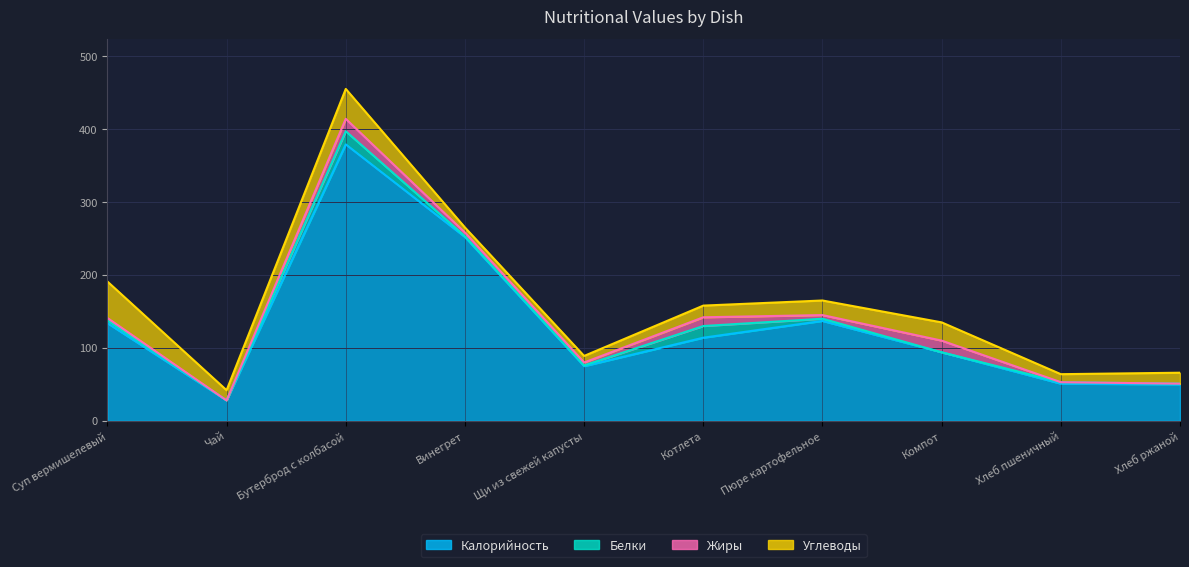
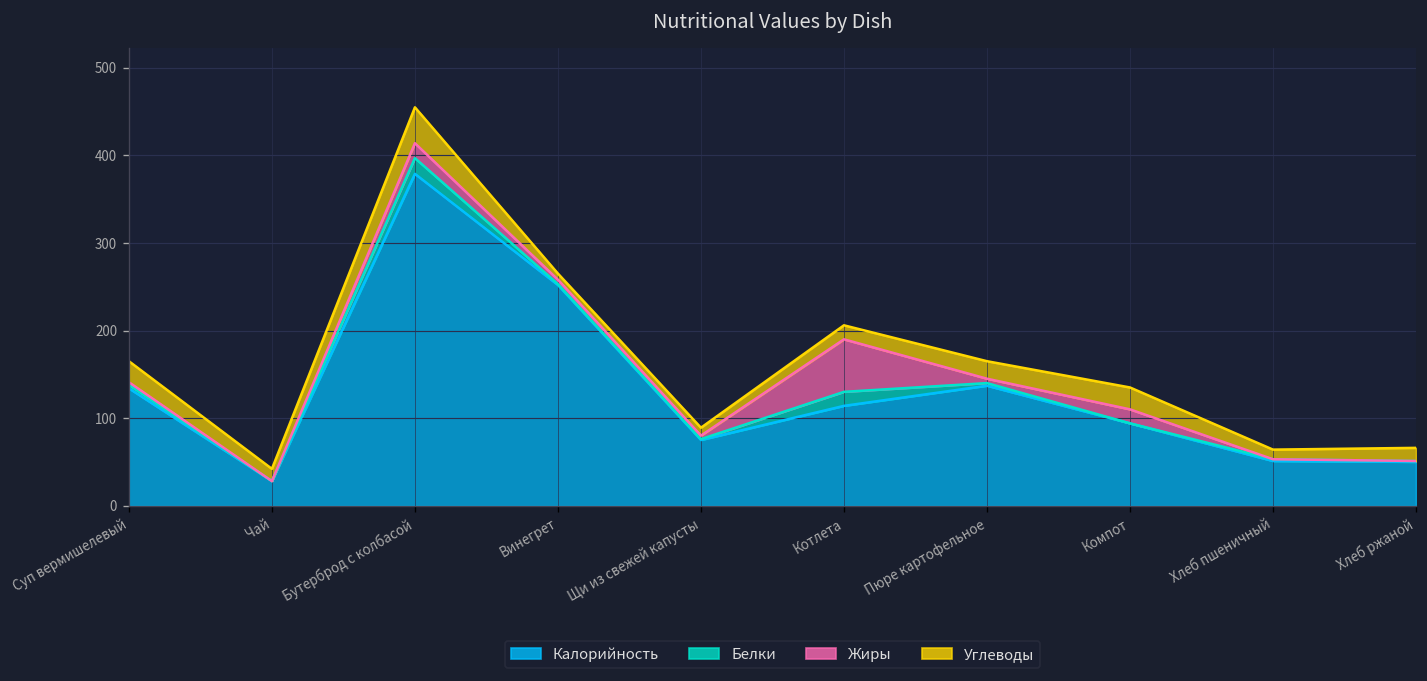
  {
    "Калорийность": {
      "Суп вермишелевый": 130,
      "Бутерброд с колбасой": 380,
      "Котлета": 110
    },
    "Белки": {
      "Бутерброд с колбасой": 20,
      "Котлета": 20
    },
    "Жиры": {
      "Бутерброд с колбасой": 20,
      "Винегрет": 10,
      "Щи из свежей капусты": 0,
-     "Котлета": 10,
+     "Котлета": 60,
      "Пюре картофельное": 10,
      "Компот": 20
    },
    "Углеводы": {
-     "Суп вермишелевый": 50,
+     "Суп вермишелевый": 20,
      "Чай": 10,
      "Бутерброд с колбасой": 40,
      "Винегрет": 10,
      "Щи из свежей капусты": 10,
      "Котлета": 20,
      "Пюре картофельное": 20,
      "Компот": 30,
      "Хлеб пшеничный": 10,
      "Хлеб ржаной": 20
    }
  }
